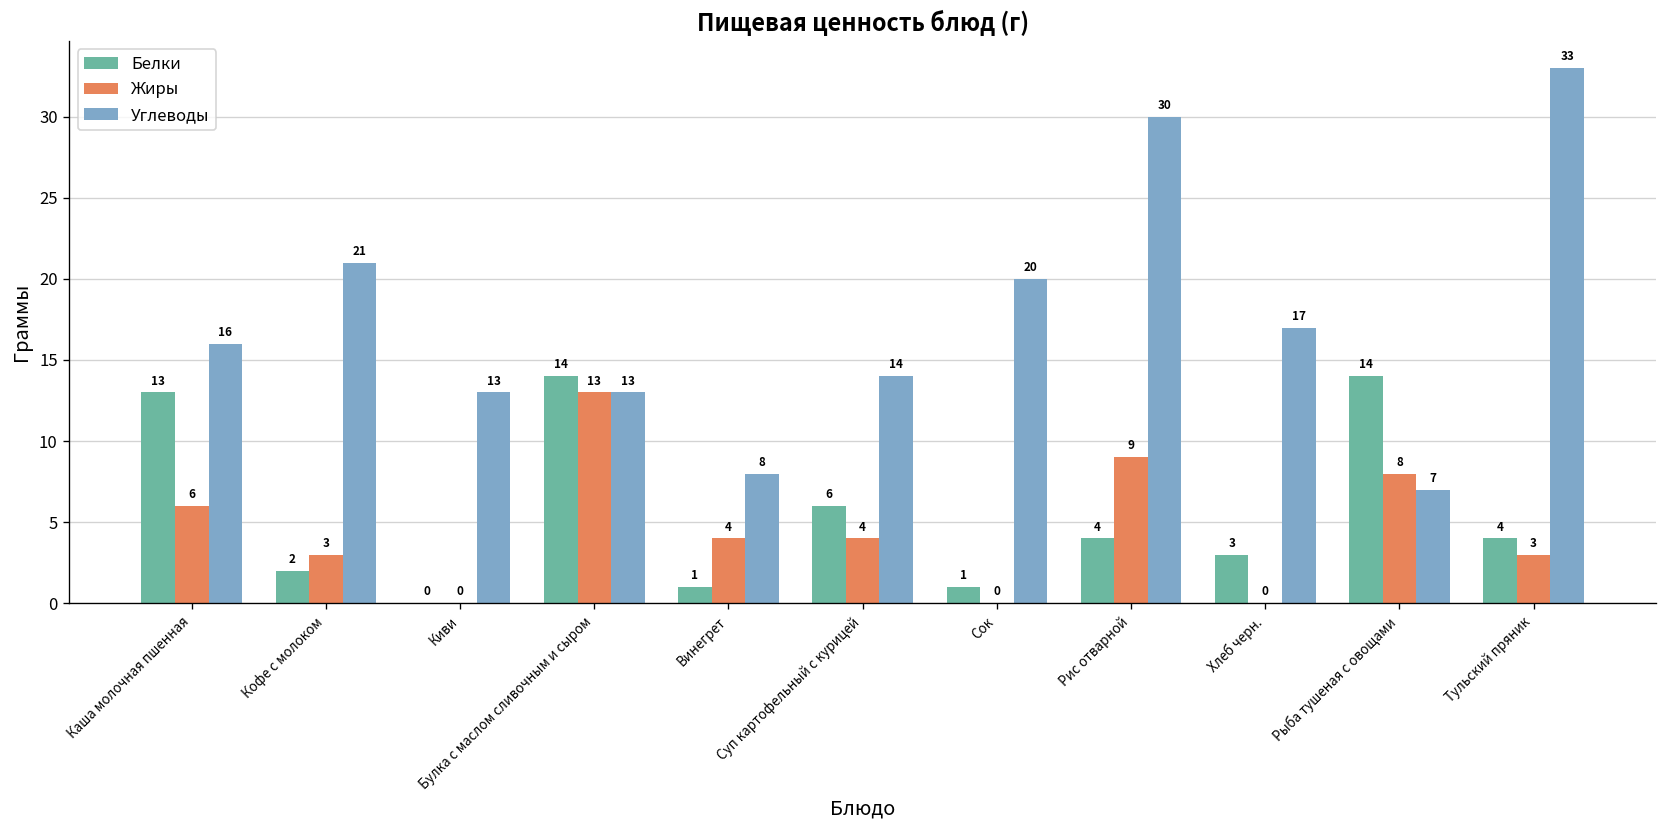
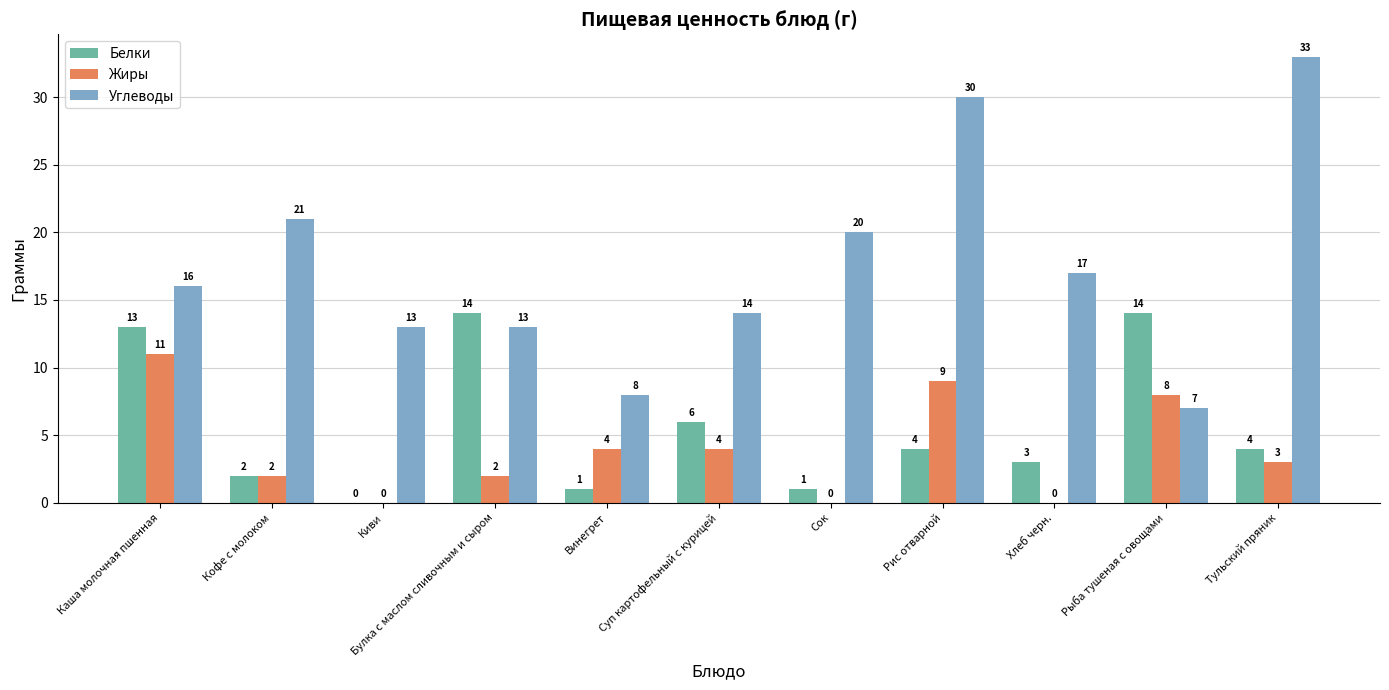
  {
    "Жиры": {
-     "Каша молочная пшенная": 6,
-     "Кофе с молоком": 3,
+     "Каша молочная пшенная": 11,
+     "Кофе с молоком": 2,
      "Киви": 0,
-     "Булка с маслом сливочным и сыром": 13,
+     "Булка с маслом сливочным и сыром": 2,
      "Винегрет": 4,
      "Суп картофельный с курицей": 4,
      "Сок": 0,
      "Рис отварной": 9,
      "Хлеб черн.": 0,
      "Рыба тушеная с овощами": 8,
      "Тульский пряник": 3
    }
  }
